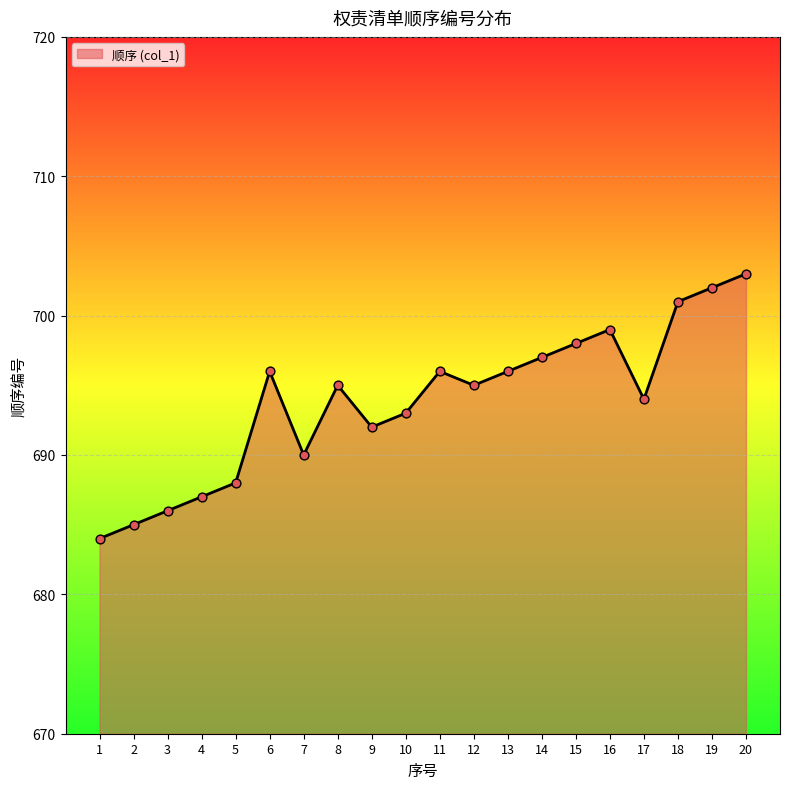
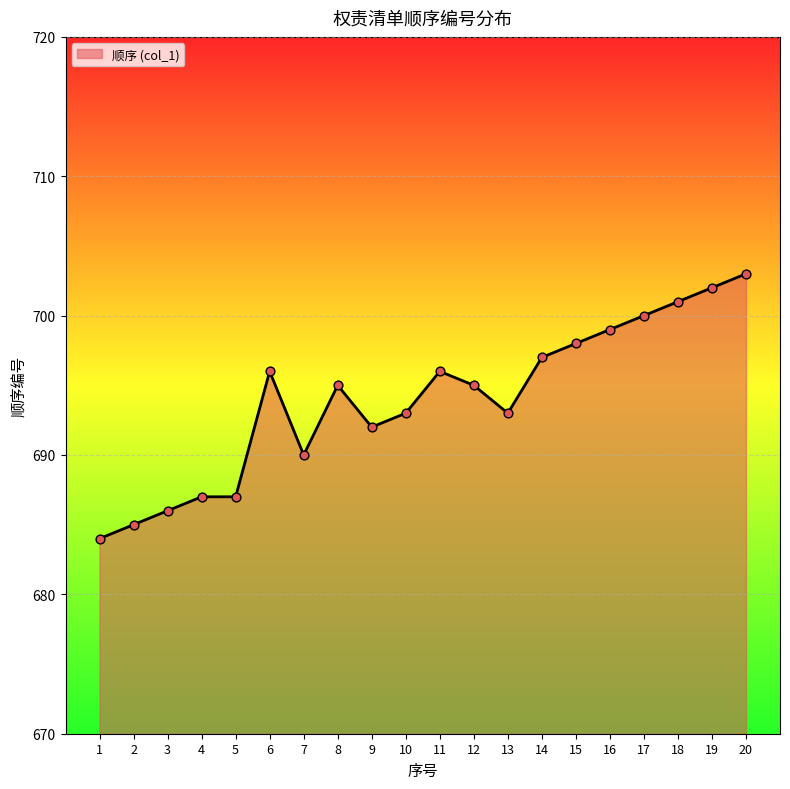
  {
    "1": 684,
    "2": 685,
    "3": 686,
    "4": 687,
-   "5": 688,
+   "5": 687,
    "6": 696,
    "7": 690,
    "8": 695,
    "9": 692,
    "10": 693,
    "11": 696,
    "12": 695,
-   "13": 696,
+   "13": 693,
    "14": 697,
    "15": 698,
    "16": 699,
-   "17": 694,
+   "17": 700,
    "18": 701,
    "19": 702,
    "20": 703
  }
